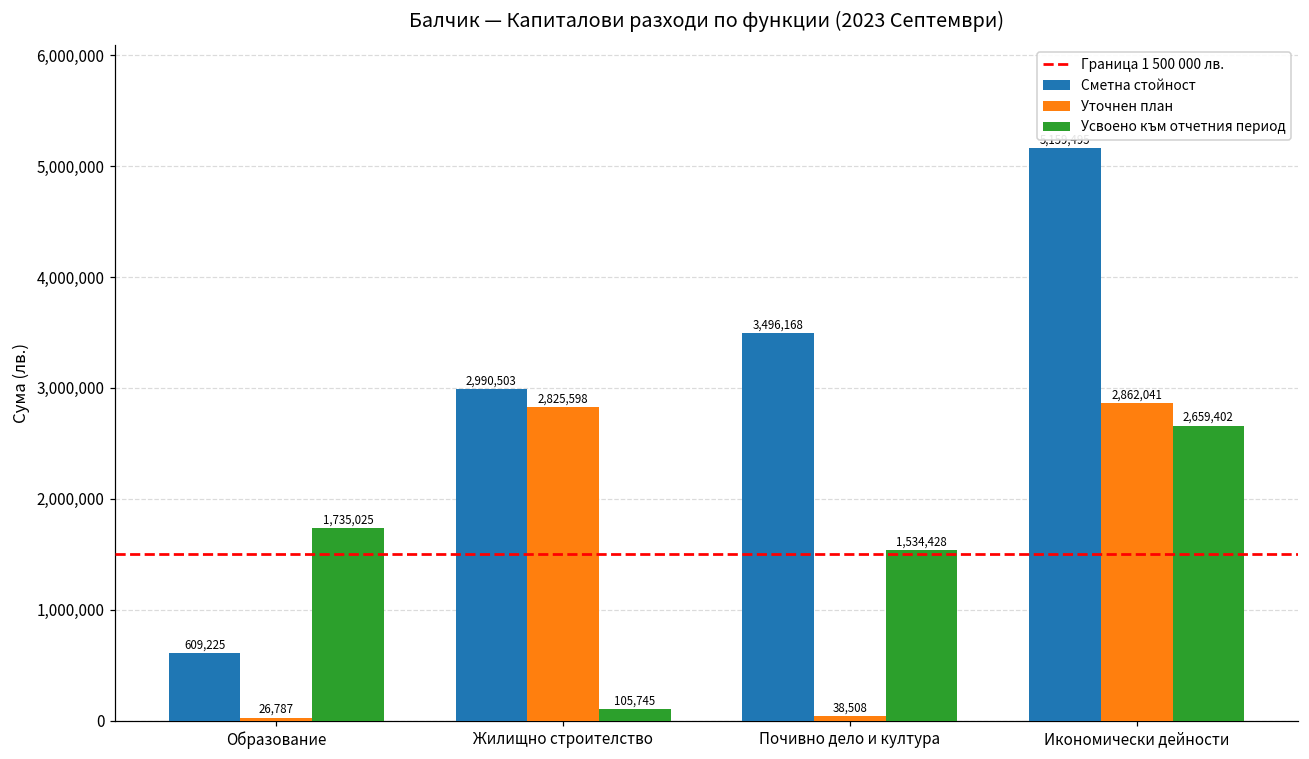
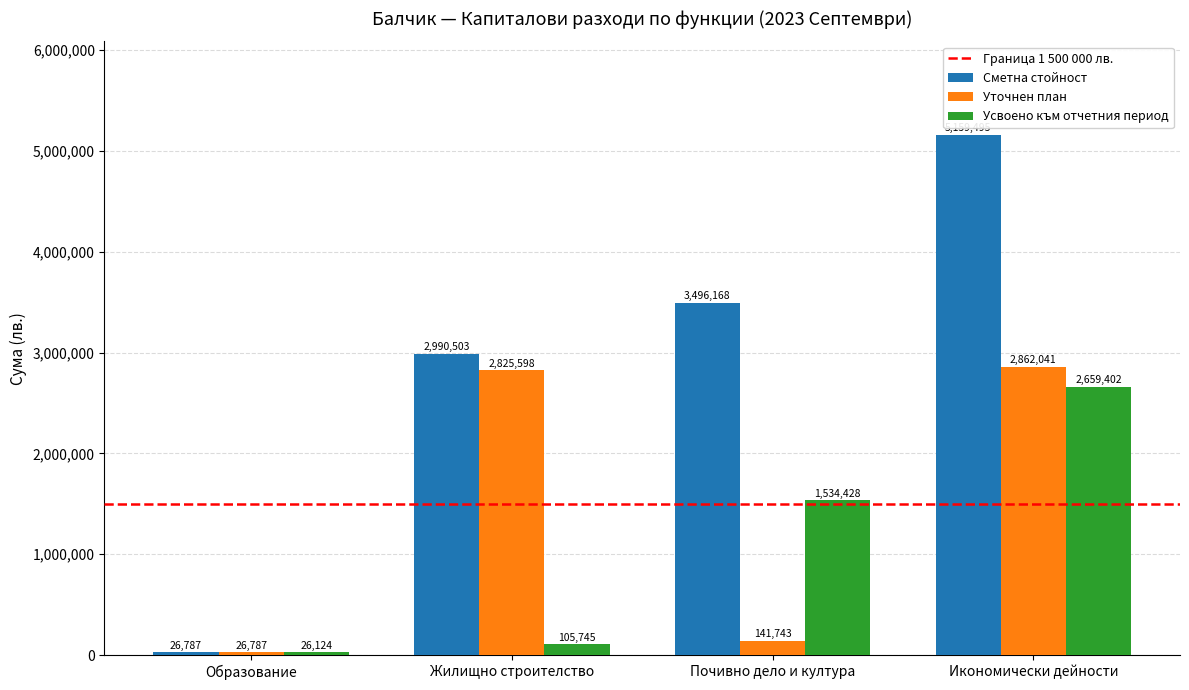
  {
    "Сметна стойност": {
-     "Образование": "609,225",
+     "Образование": "26,787",
      "Жилищно строителство": "2,990,503",
      "Почивно дело и култура": "3,496,168"
    },
    "Уточнен план": {
      "Образование": "26,787",
      "Жилищно строителство": "2,825,598",
-     "Почивно дело и култура": "38,508",
+     "Почивно дело и култура": "141,743",
      "Икономически дейности": "2,862,041"
    },
    "Усвоено към отчетния период": {
-     "Образование": "1,735,025",
+     "Образование": "26,124",
      "Жилищно строителство": "105,745",
      "Почивно дело и култура": "1,534,428",
      "Икономически дейности": "2,659,402"
    }
  }
